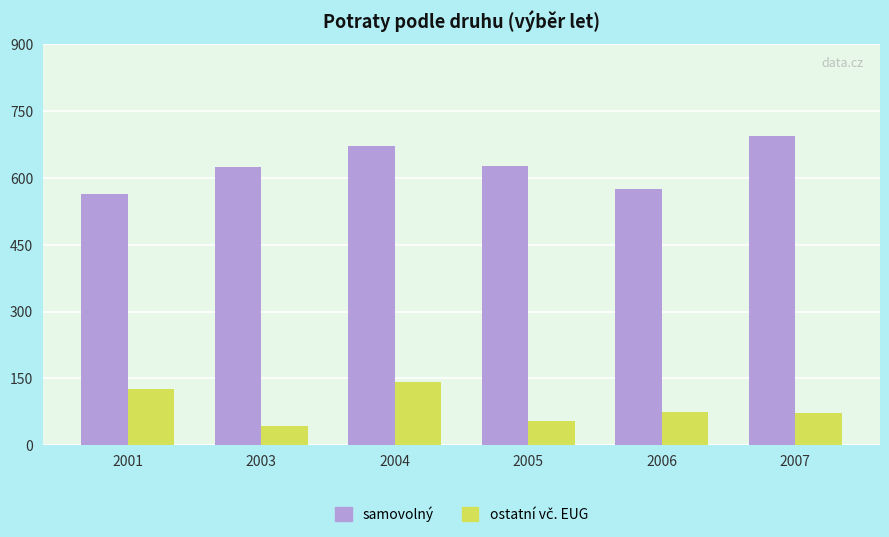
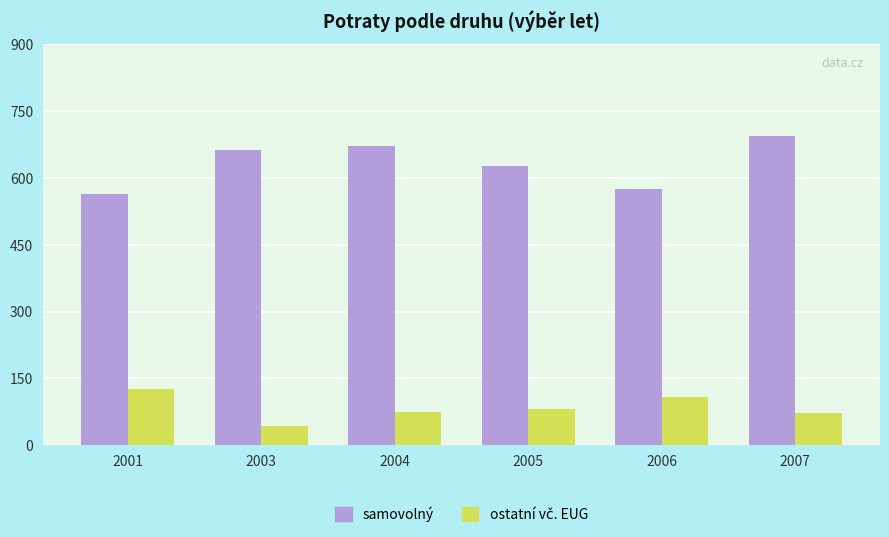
  {
    "samovolný": {
      "2001": 560,
-     "2003": 620,
+     "2003": 660,
      "2004": 670,
      "2005": 630,
      "2006": 580,
      "2007": 700
    },
    "ostatní vč. EUG": {
      "2001": 130,
      "2003": 40,
-     "2004": 140,
-     "2005": 50,
-     "2006": 70,
+     "2004": 80,
+     "2005": 80,
+     "2006": 110,
      "2007": 70
    }
  }
